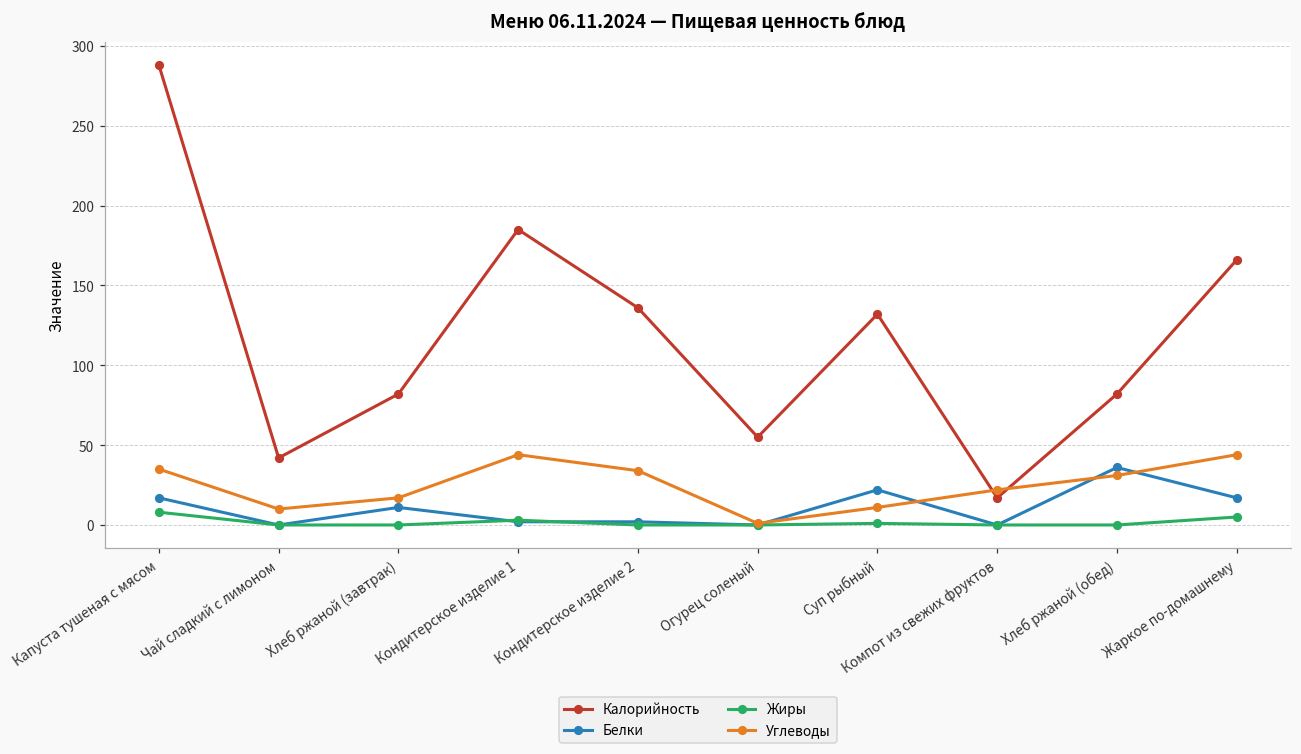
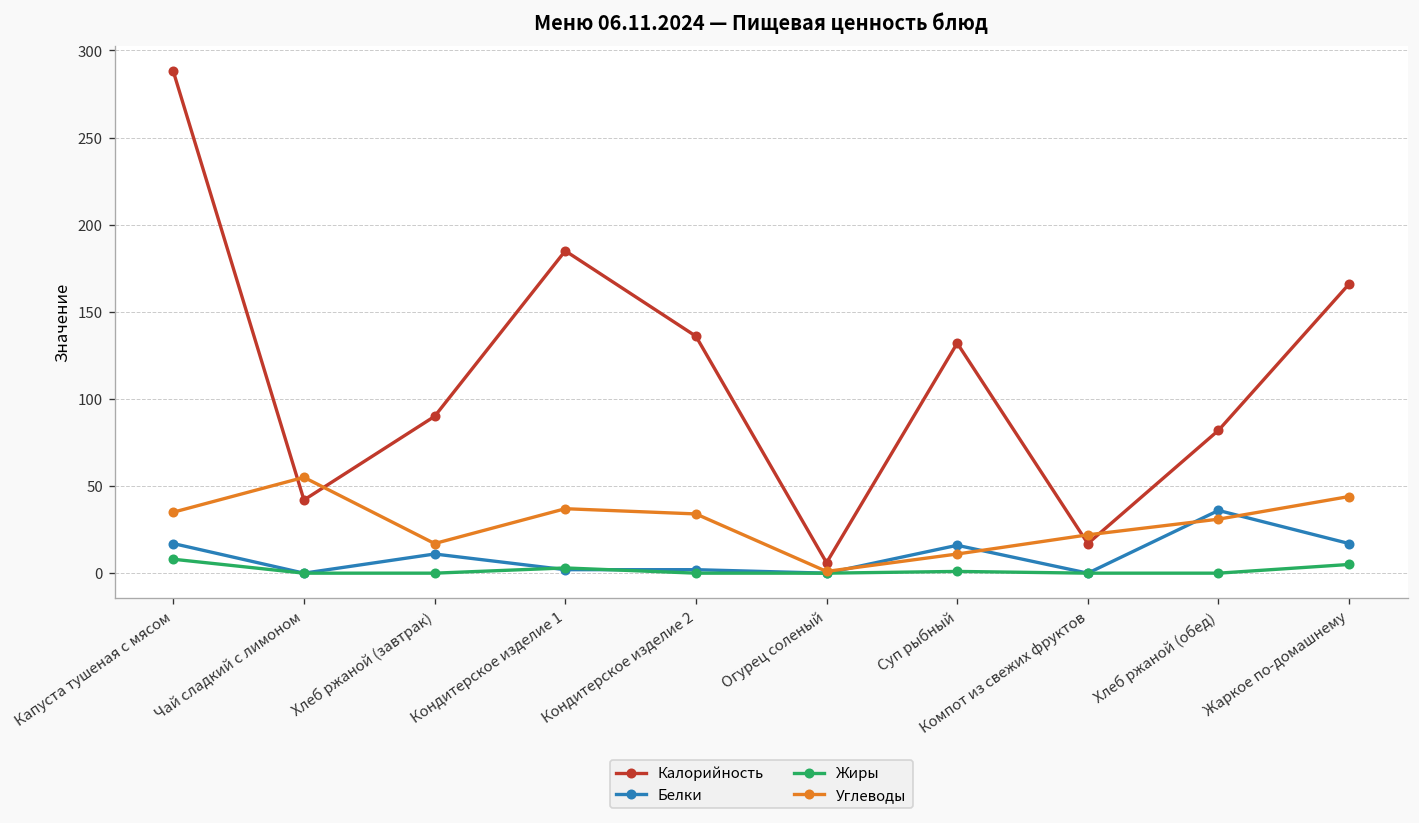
  {
    "Калорийность": {
      "Капуста тушеная с мясом": 288,
      "Чай сладкий с лимоном": 42,
-     "Хлеб ржаной (завтрак)": 82,
+     "Хлеб ржаной (завтрак)": 90,
      "Кондитерское изделие 1": 185,
      "Кондитерское изделие 2": 136,
-     "Огурец соленый": 55,
+     "Огурец соленый": 6,
      "Суп рыбный": 132,
      "Компот из свежих фруктов": 17,
      "Хлеб ржаной (обед)": 82,
      "Жаркое по-домашнему": 166
    },
    "Белки": {
      "Капуста тушеная с мясом": 17,
      "Хлеб ржаной (завтрак)": 11,
      "Кондитерское изделие 2": 2,
-     "Суп рыбный": 22,
+     "Суп рыбный": 16,
      "Хлеб ржаной (обед)": 36,
      "Жаркое по-домашнему": 17
    },
    "Жиры": {
      "Капуста тушеная с мясом": 8,
      "Хлеб ржаной (завтрак)": 0,
      "Кондитерское изделие 2": 0,
      "Суп рыбный": 1,
      "Хлеб ржаной (обед)": 0,
      "Жаркое по-домашнему": 5
    },
    "Углеводы": {
      "Капуста тушеная с мясом": 35,
-     "Чай сладкий с лимоном": 10,
+     "Чай сладкий с лимоном": 55,
      "Хлеб ржаной (завтрак)": 17,
-     "Кондитерское изделие 1": 44,
+     "Кондитерское изделие 1": 37,
      "Кондитерское изделие 2": 34,
      "Суп рыбный": 11,
      "Компот из свежих фруктов": 22,
      "Хлеб ржаной (обед)": 31,
      "Жаркое по-домашнему": 44
    }
  }
